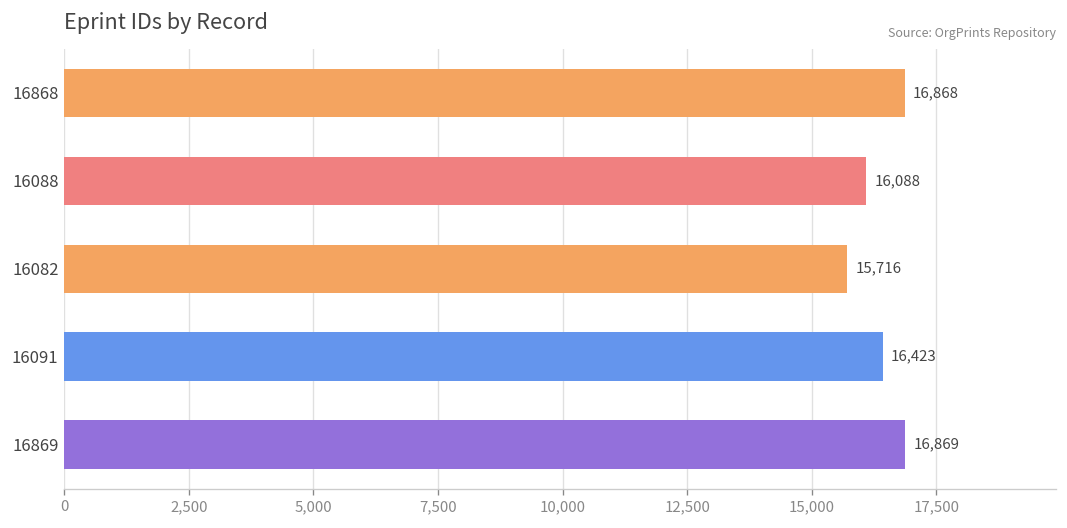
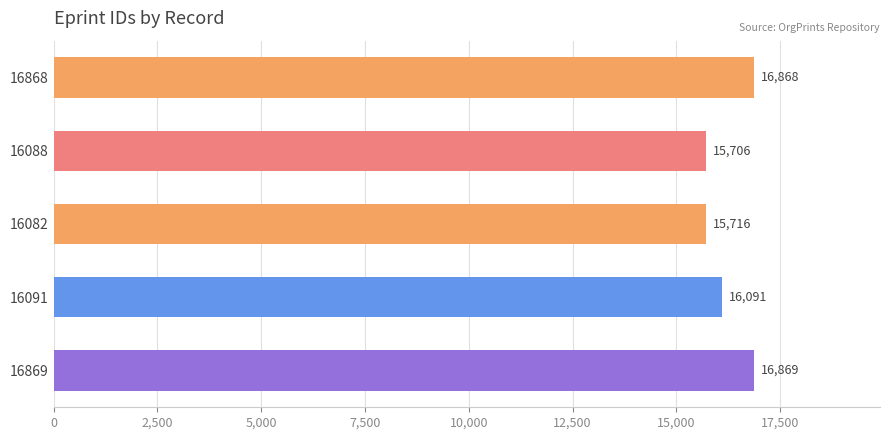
  {
    "16868": "16,868",
-   "16088": "16,088",
+   "16088": "15,706",
    "16082": "15,716",
-   "16091": "16,423",
+   "16091": "16,091",
    "16869": "16,869"
  }
